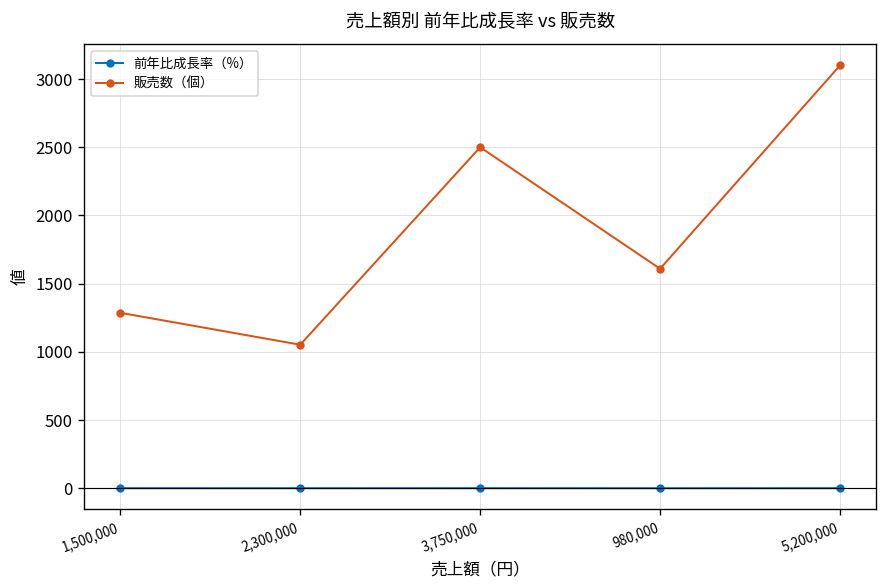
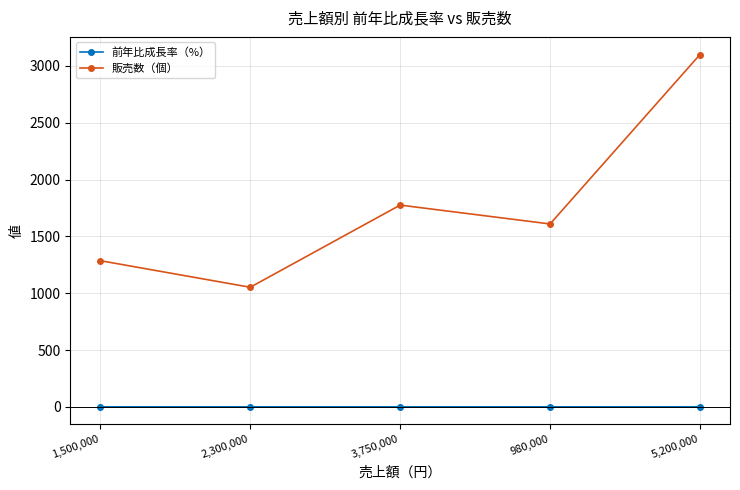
  {
    "前年比成長率（%）": {
      "1,500,000": 0,
      "2,300,000": 0,
      "3,750,000": 0,
      "980,000": 0,
      "5,200,000": 0
    },
    "販売数（個）": {
      "1,500,000": 1290,
      "2,300,000": 1050,
-     "3,750,000": 2500,
+     "3,750,000": 1780,
      "980,000": 1610,
      "5,200,000": 3100
    }
  }
